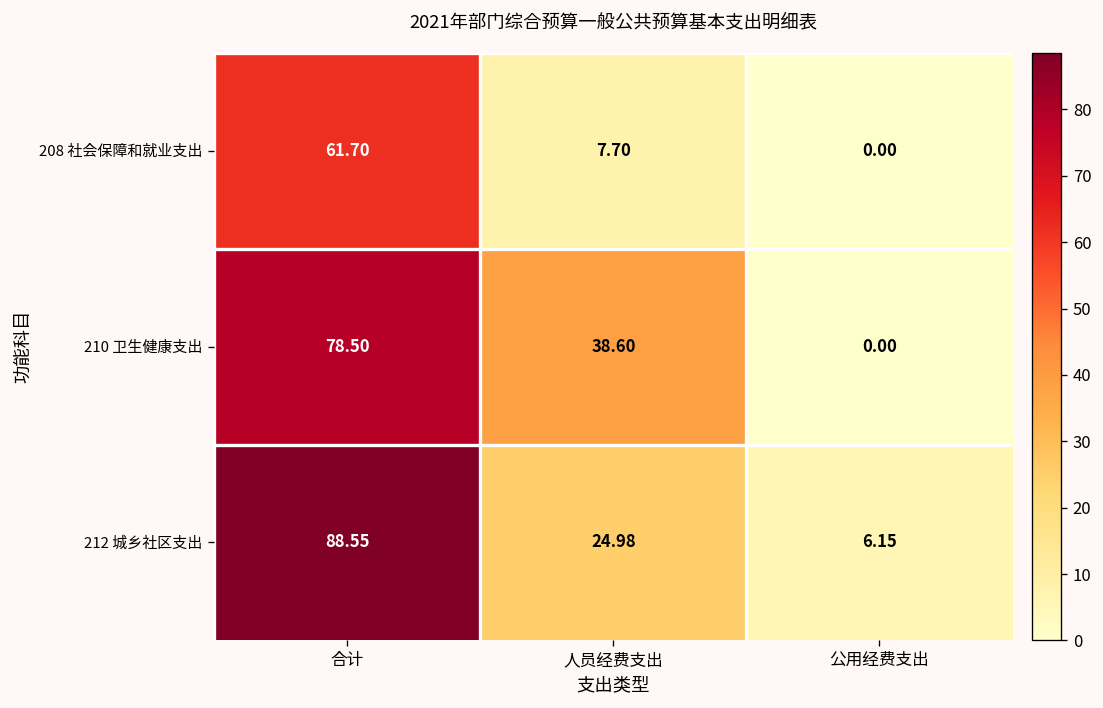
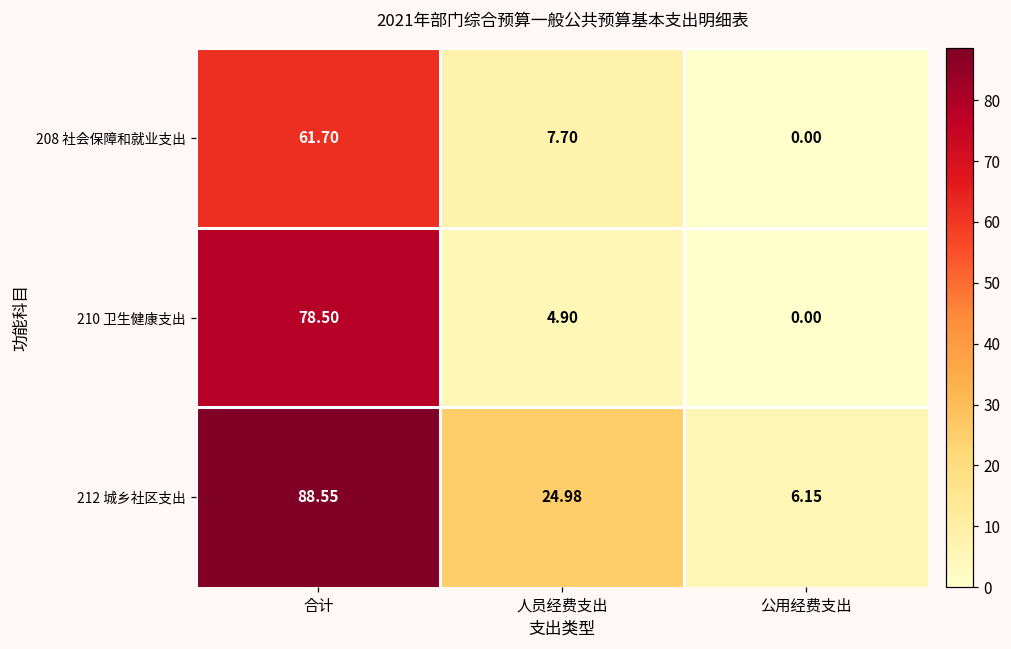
  {
    "208 社会保障和就业支出": {
      "合计": 61.70,
      "人员经费支出": 7.70,
      "公用经费支出": 0.00
    },
    "210 卫生健康支出": {
      "合计": 78.50,
-     "人员经费支出": 38.60,
+     "人员经费支出": 4.90,
      "公用经费支出": 0.00
    },
    "212 城乡社区支出": {
      "合计": 88.55,
      "人员经费支出": 24.98,
      "公用经费支出": 6.15
    }
  }
